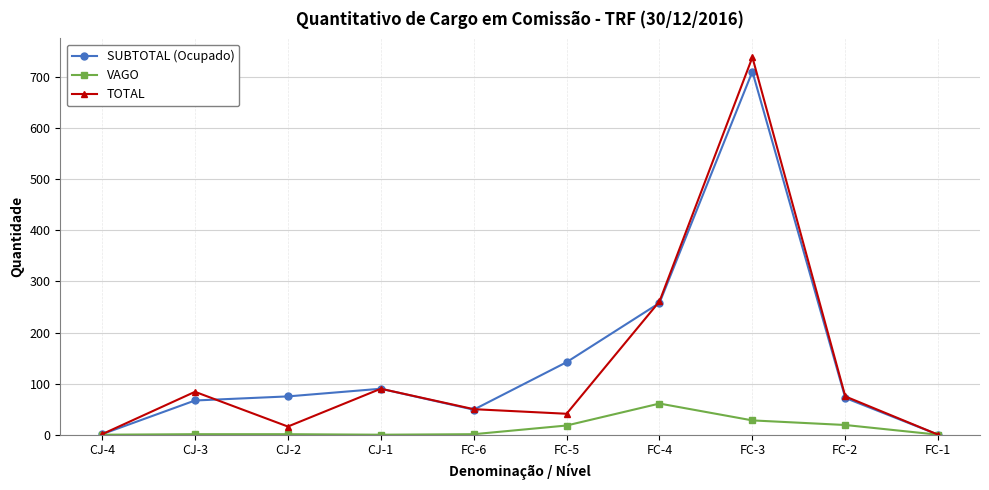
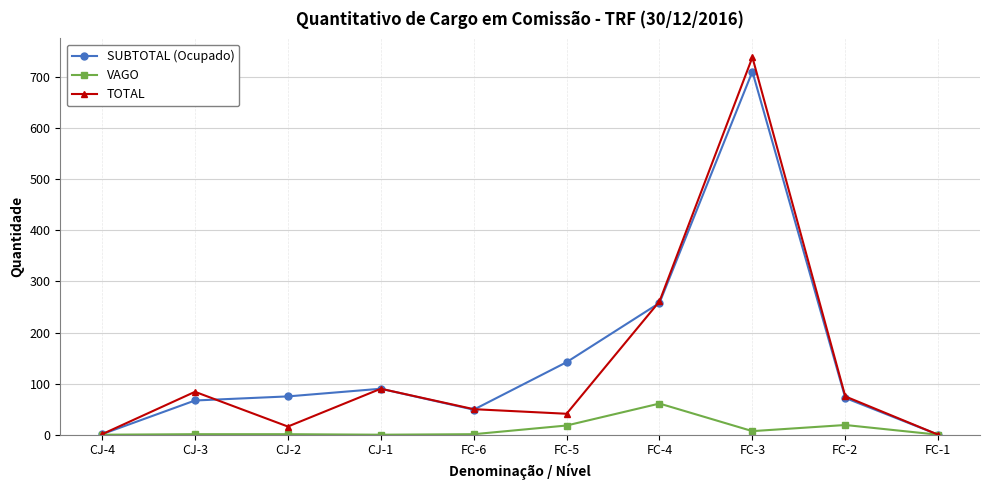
  {
    "SUBTOTAL (Ocupado)": {
      "CJ-3": 70,
      "CJ-2": 80,
      "FC-5": 140,
      "FC-3": 710
    },
    "VAGO": {
      "CJ-3": 0,
      "CJ-2": 0,
      "CJ-1": 0,
      "FC-6": 0,
      "FC-5": 20,
      "FC-4": 60,
-     "FC-3": 30,
+     "FC-3": 10,
      "FC-2": 20
    },
    "TOTAL": {
      "CJ-3": 80,
      "CJ-2": 20,
      "FC-5": 40,
      "FC-3": 740
    }
  }
